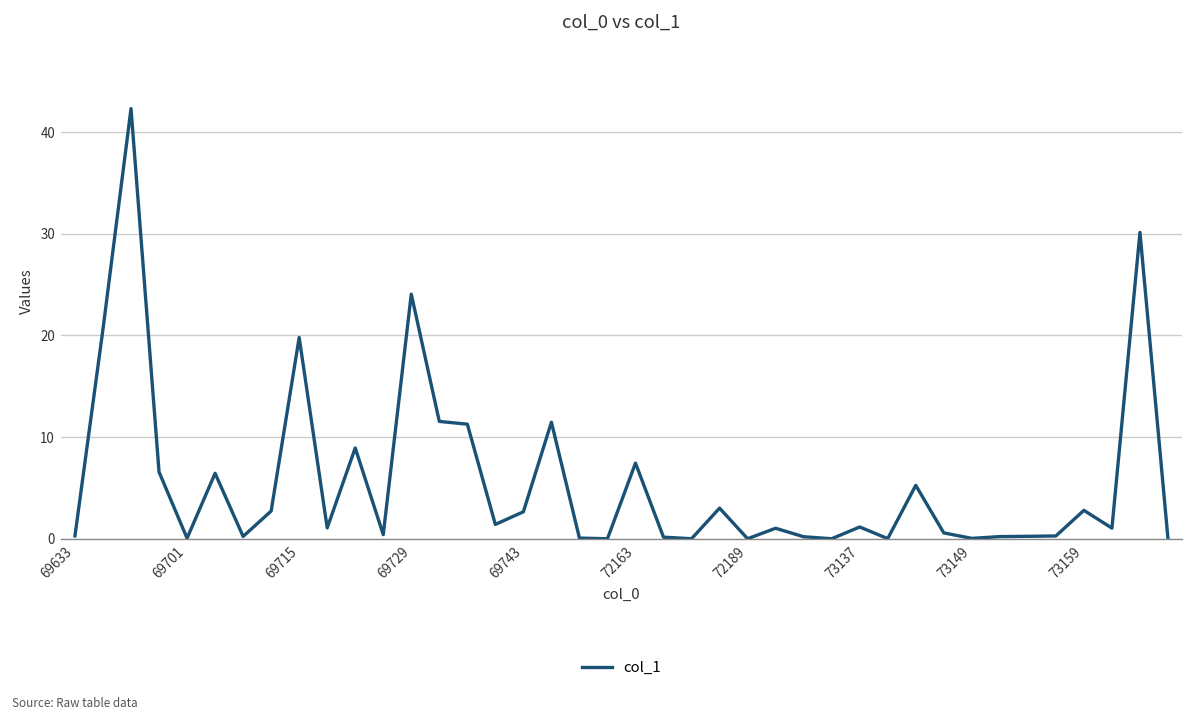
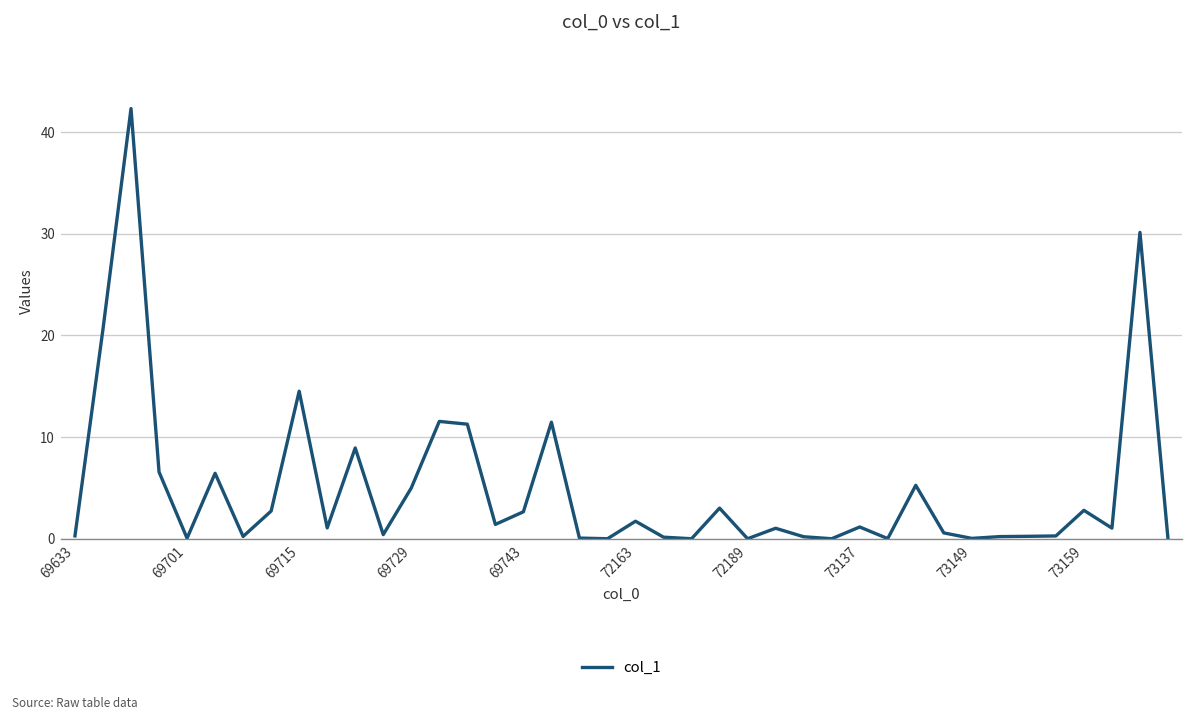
  {
    "69633": 0,
    "69701": 0,
-   "69715": 20,
-   "69729": 24,
+   "69715": 15,
+   "69729": 5,
    "69743": 3,
-   "72163": 7,
+   "72163": 2,
    "72189": 0,
    "73137": 1,
    "73149": 0,
    "73159": 3
  }
